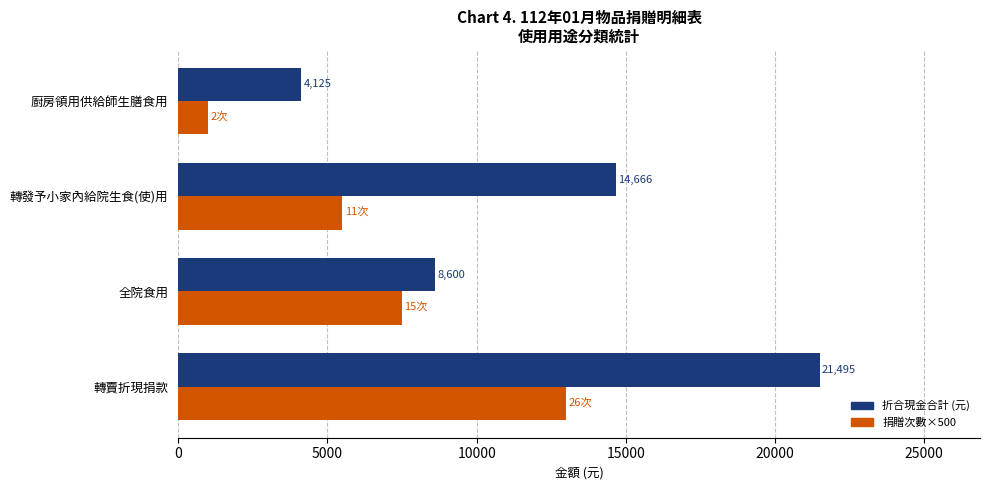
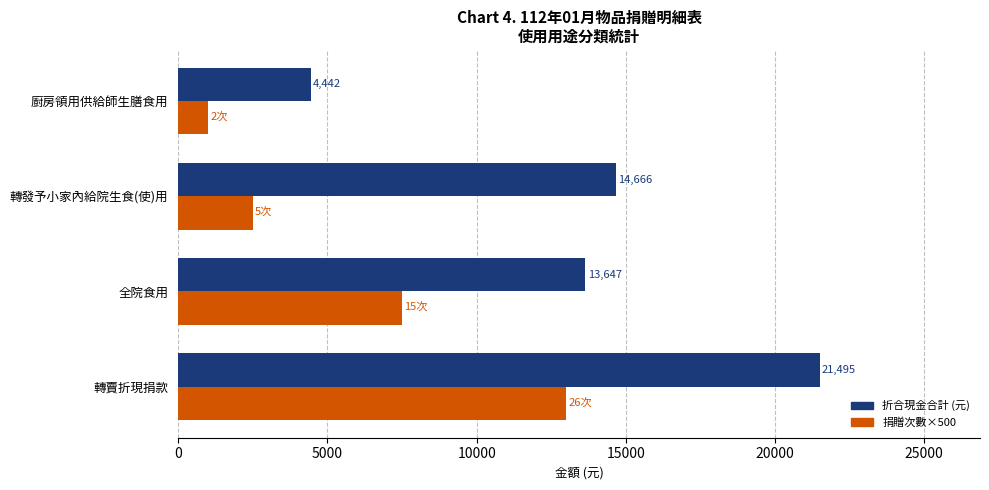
  {
    "折合現金合計 (元)": {
-     "廚房領用供給師生膳食用": "4,125",
+     "廚房領用供給師生膳食用": "4,442",
      "轉發予小家內給院生食(使)用": "14,666",
-     "全院食用": "8,600",
+     "全院食用": "13,647",
      "轉賣折現捐款": "21,495"
    },
    "捐贈次數×500": {
-     "轉發予小家內給院生食(使)用": "11次"
+     "轉發予小家內給院生食(使)用": "5次"
    }
  }
